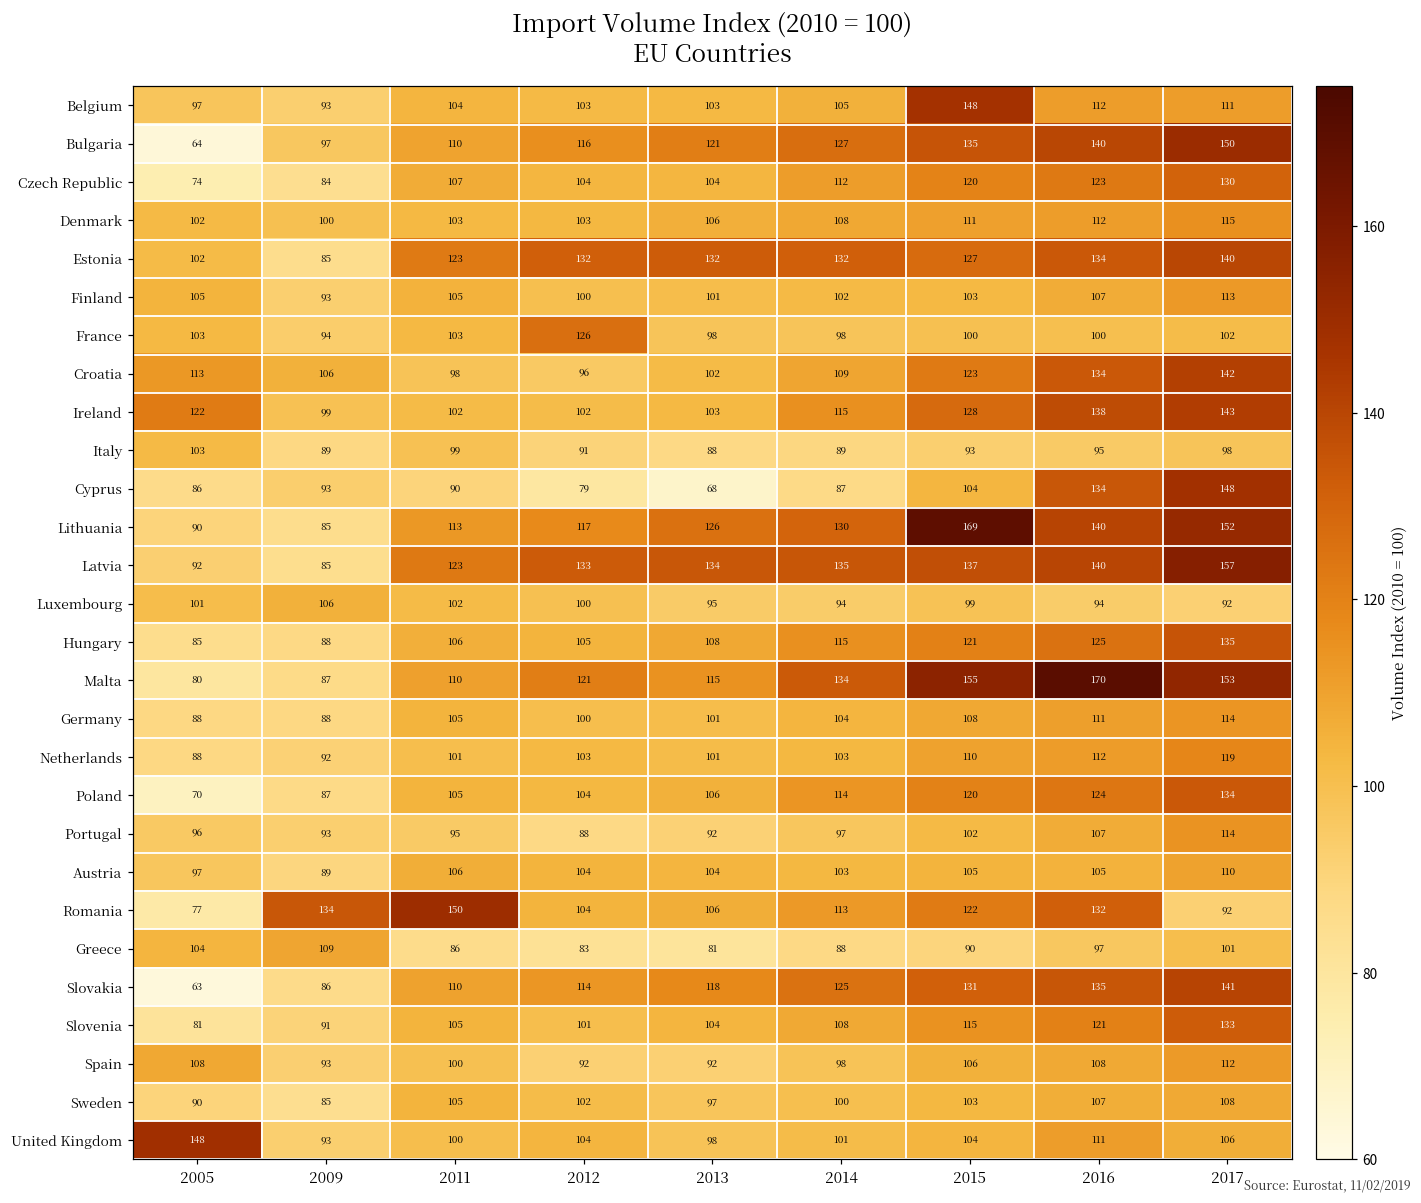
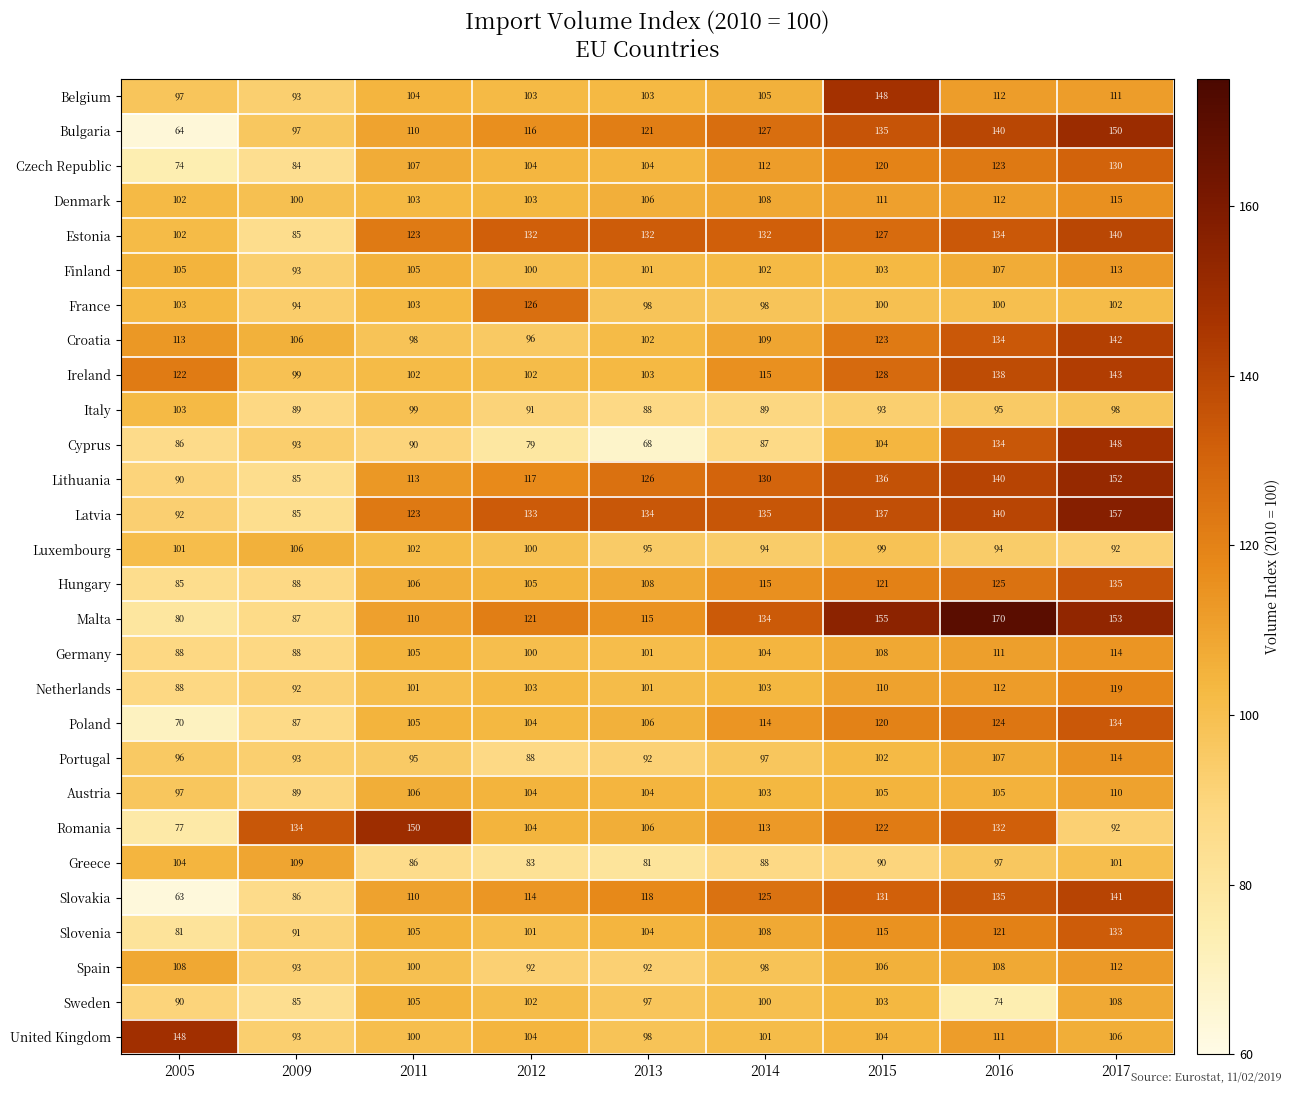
  {
    "Lithuania": {
      "2005": 90,
      "2009": 85,
      "2011": 113,
      "2012": 117,
      "2013": 126,
      "2014": 130,
-     "2015": 169,
+     "2015": 136,
      "2016": 140,
      "2017": 152
    },
    "Sweden": {
      "2005": 90,
      "2009": 85,
      "2011": 105,
      "2012": 102,
      "2013": 97,
      "2014": 100,
      "2015": 103,
-     "2016": 107,
+     "2016": 74,
      "2017": 108
    }
  }
